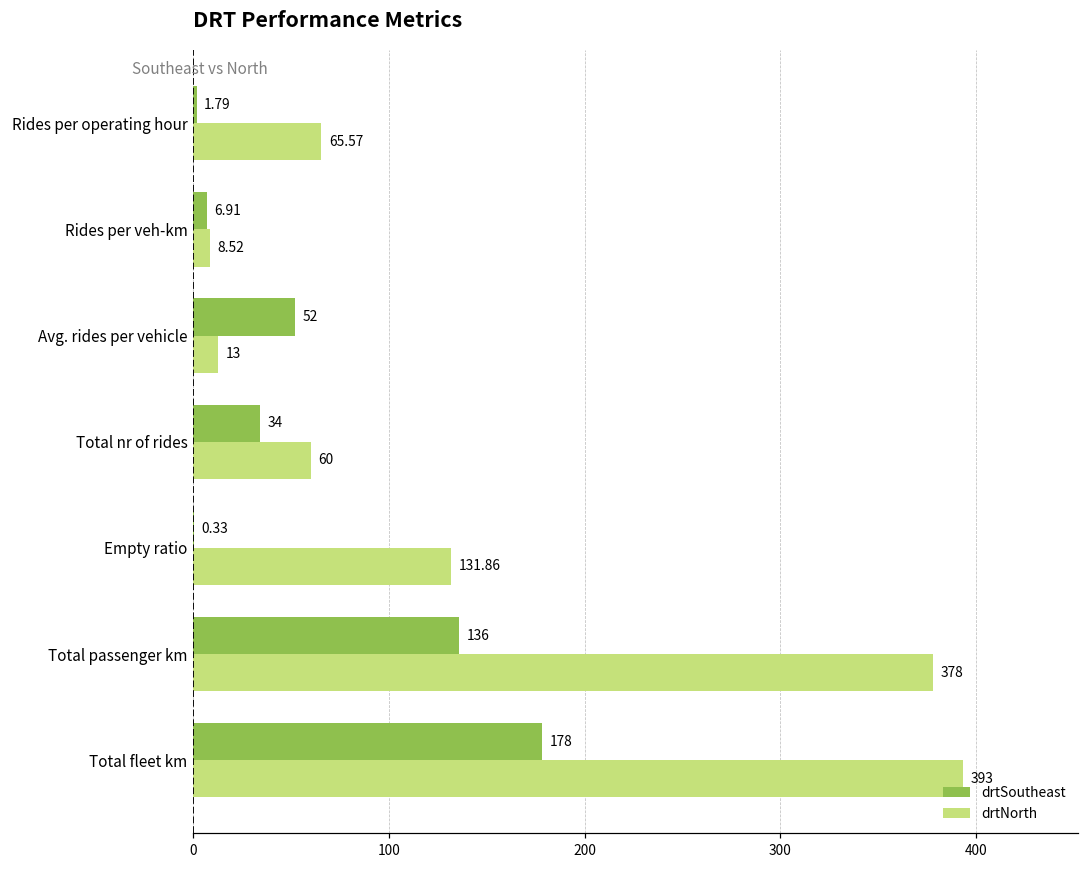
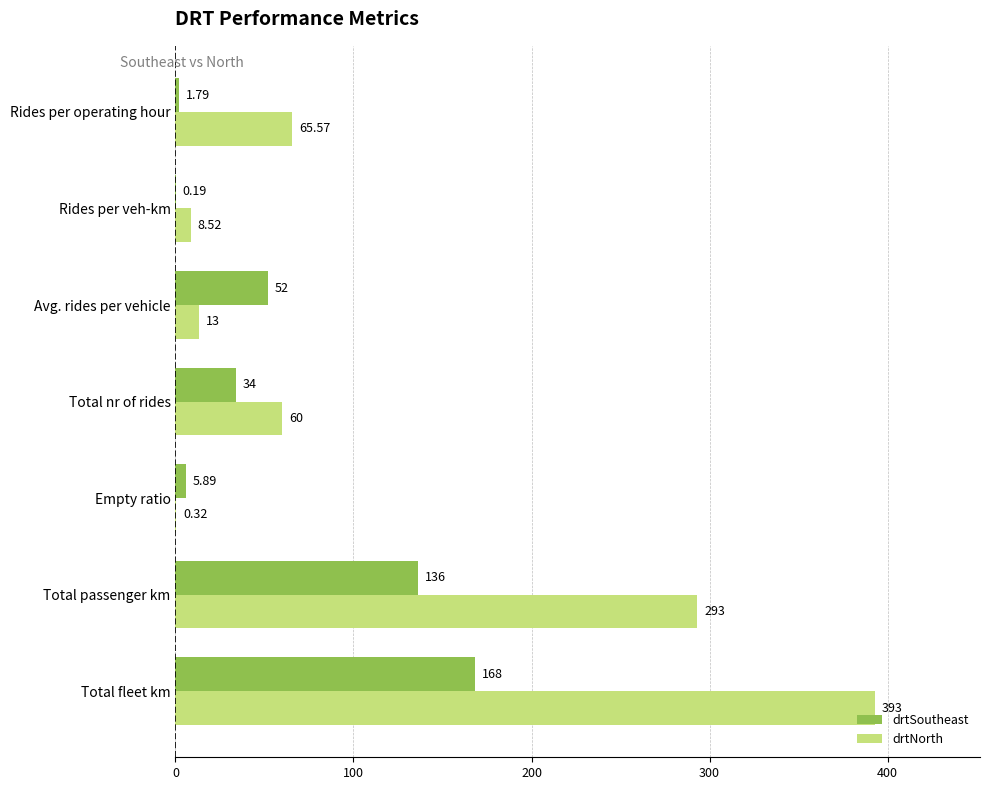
  {
    "drtSoutheast": {
      "Rides per operating hour": 1.79,
-     "Rides per veh-km": 6.91,
+     "Rides per veh-km": 0.19,
      "Avg. rides per vehicle": 52,
      "Total nr of rides": 34,
-     "Empty ratio": 0.33,
+     "Empty ratio": 5.89,
      "Total passenger km": 136,
-     "Total fleet km": 178
+     "Total fleet km": 168
    },
    "drtNorth": {
      "Rides per operating hour": 65.57,
      "Rides per veh-km": 8.52,
      "Avg. rides per vehicle": 13,
      "Total nr of rides": 60,
-     "Empty ratio": 131.86,
-     "Total passenger km": 378,
+     "Empty ratio": 0.32,
+     "Total passenger km": 293,
      "Total fleet km": 393
    }
  }
